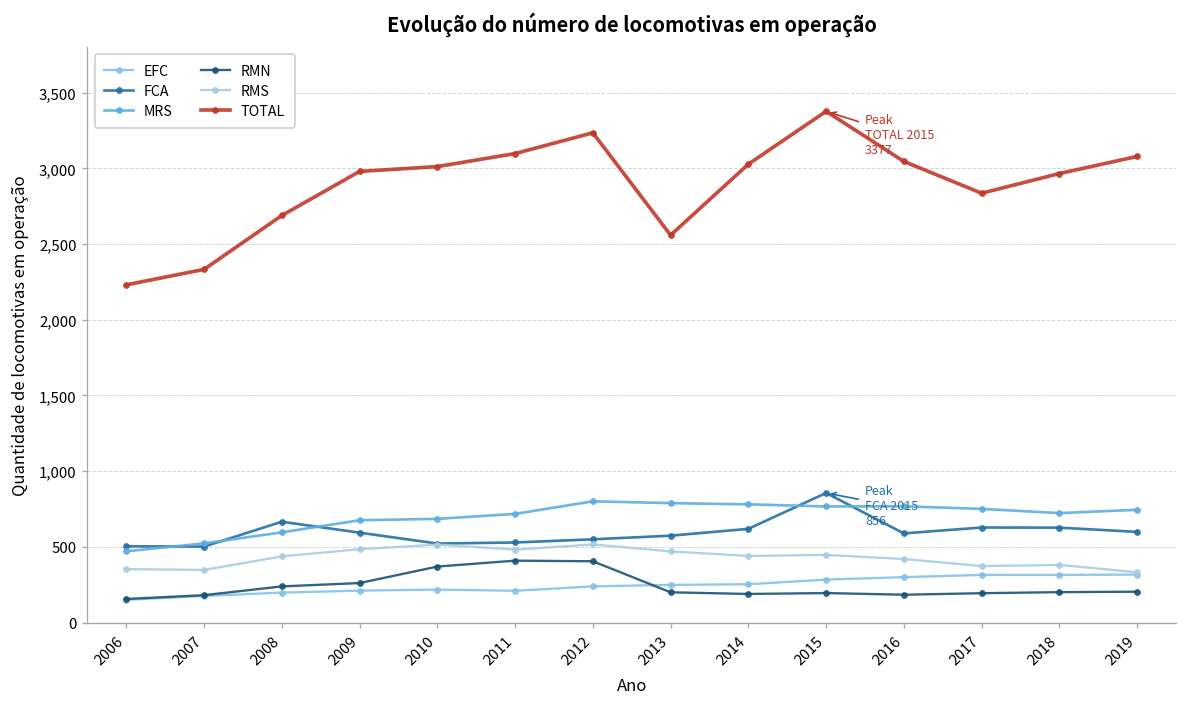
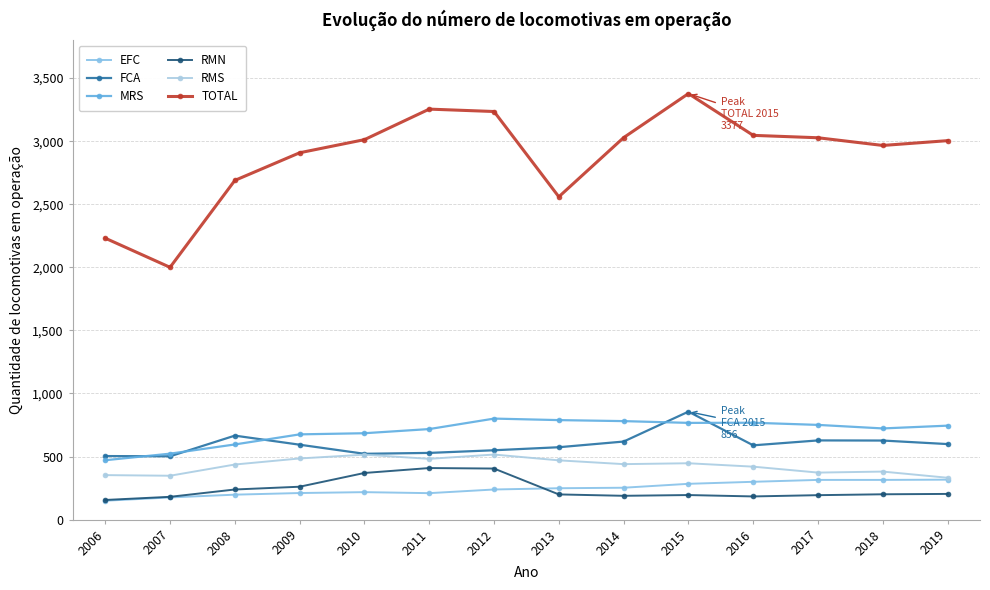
  {
    "TOTAL": {
      "2006": "2,230",
-     "2007": "2,330",
+     "2007": "2,000",
      "2008": "2,690",
-     "2009": "2,980",
+     "2009": "2,910",
      "2010": "3,010",
-     "2011": "3,100",
+     "2011": "3,250",
      "2012": "3,240",
      "2013": "2,560",
      "2014": "3,030",
      "2016": "3,050",
-     "2017": "2,840",
+     "2017": "3,030",
      "2018": "2,970",
-     "2019": "3,080"
+     "2019": "3,000"
    }
  }
